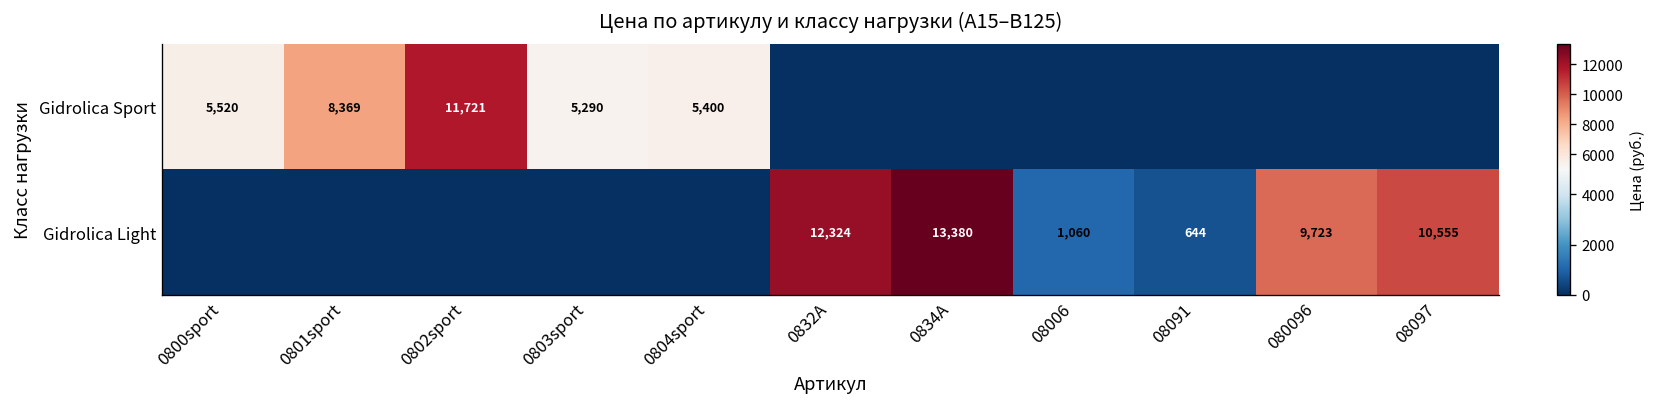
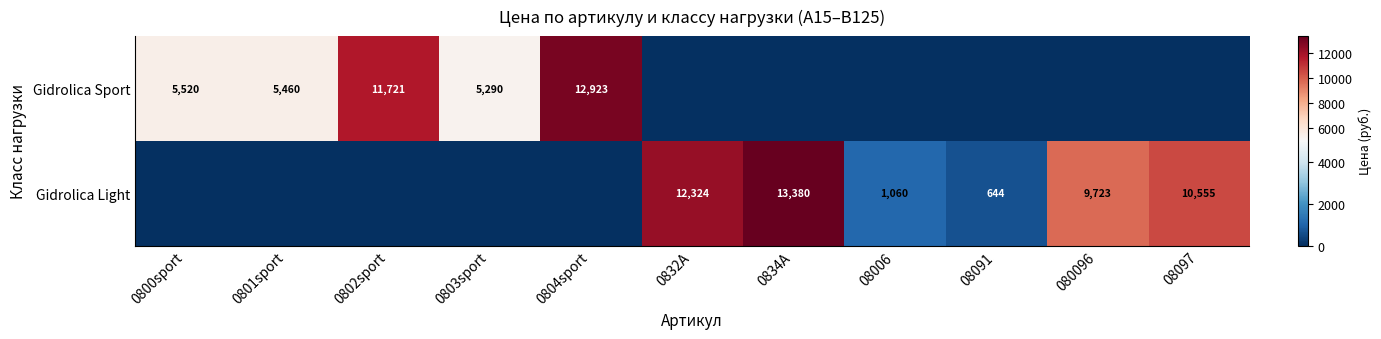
  {
    "Gidrolica Sport": {
      "0800sport": "5,520",
-     "0801sport": "8,369",
+     "0801sport": "5,460",
      "0802sport": "11,721",
      "0803sport": "5,290",
-     "0804sport": "5,400"
+     "0804sport": "12,923"
    },
    "Gidrolica Light": {
      "0832A": "12,324",
      "0834A": "13,380",
      "08006": "1,060",
      "08091": "644",
      "080096": "9,723",
      "08097": "10,555"
    }
  }
